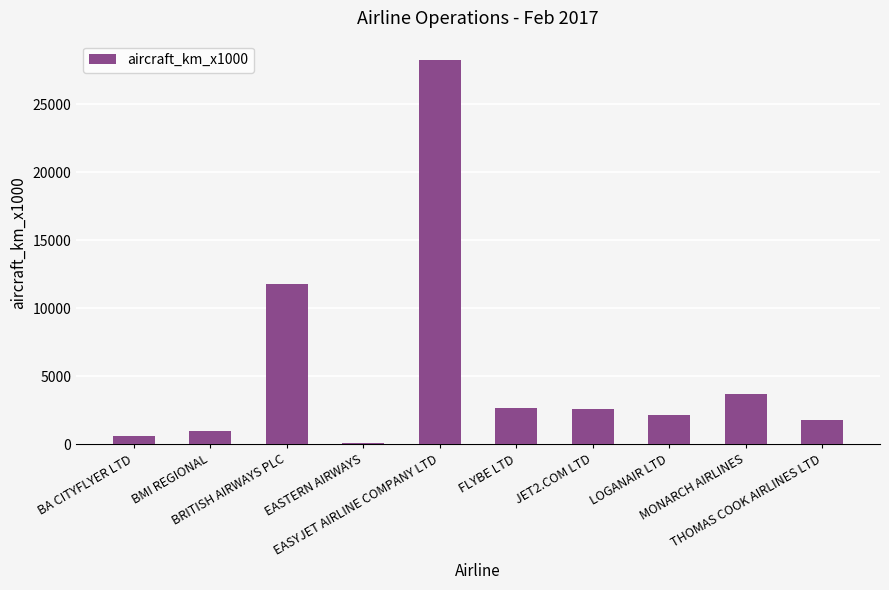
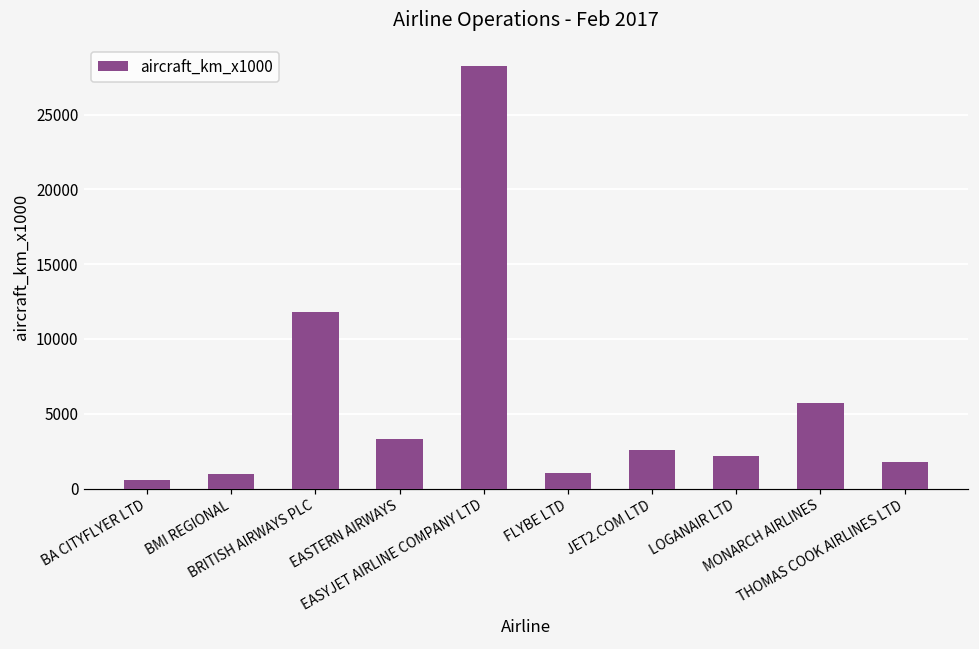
  {
    "BA CITYFLYER LTD": 600,
    "BMI REGIONAL": 1000,
    "BRITISH AIRWAYS PLC": 11800,
-   "EASTERN AIRWAYS": 100,
+   "EASTERN AIRWAYS": 3300,
    "EASYJET AIRLINE COMPANY LTD": 28300,
-   "FLYBE LTD": 2700,
+   "FLYBE LTD": 1100,
    "JET2.COM LTD": 2600,
    "LOGANAIR LTD": 2100,
-   "MONARCH AIRLINES": 3700,
+   "MONARCH AIRLINES": 5700,
    "THOMAS COOK AIRLINES LTD": 1800
  }
